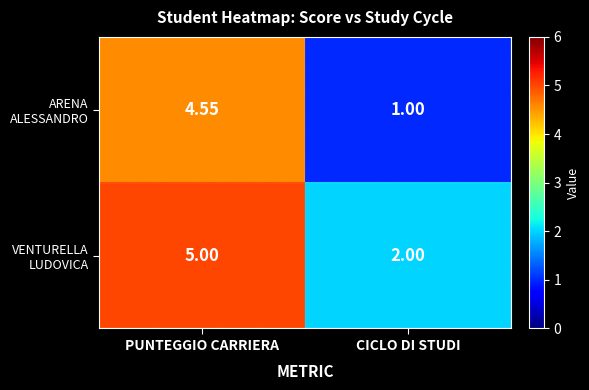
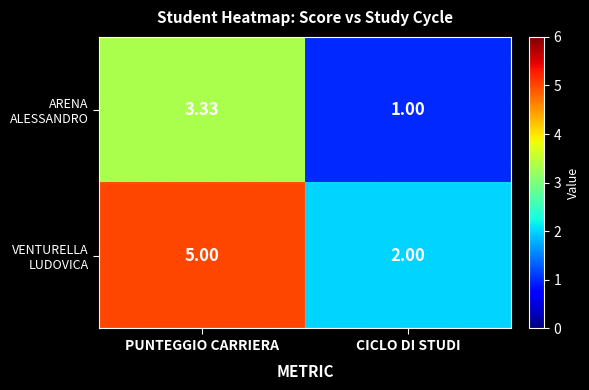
  {
    "ARENA ALESSANDRO": {
-     "PUNTEGGIO CARRIERA": 4.55,
+     "PUNTEGGIO CARRIERA": 3.33,
      "CICLO DI STUDI": 1.00
    },
    "VENTURELLA LUDOVICA": {
      "PUNTEGGIO CARRIERA": 5.00,
      "CICLO DI STUDI": 2.00
    }
  }
